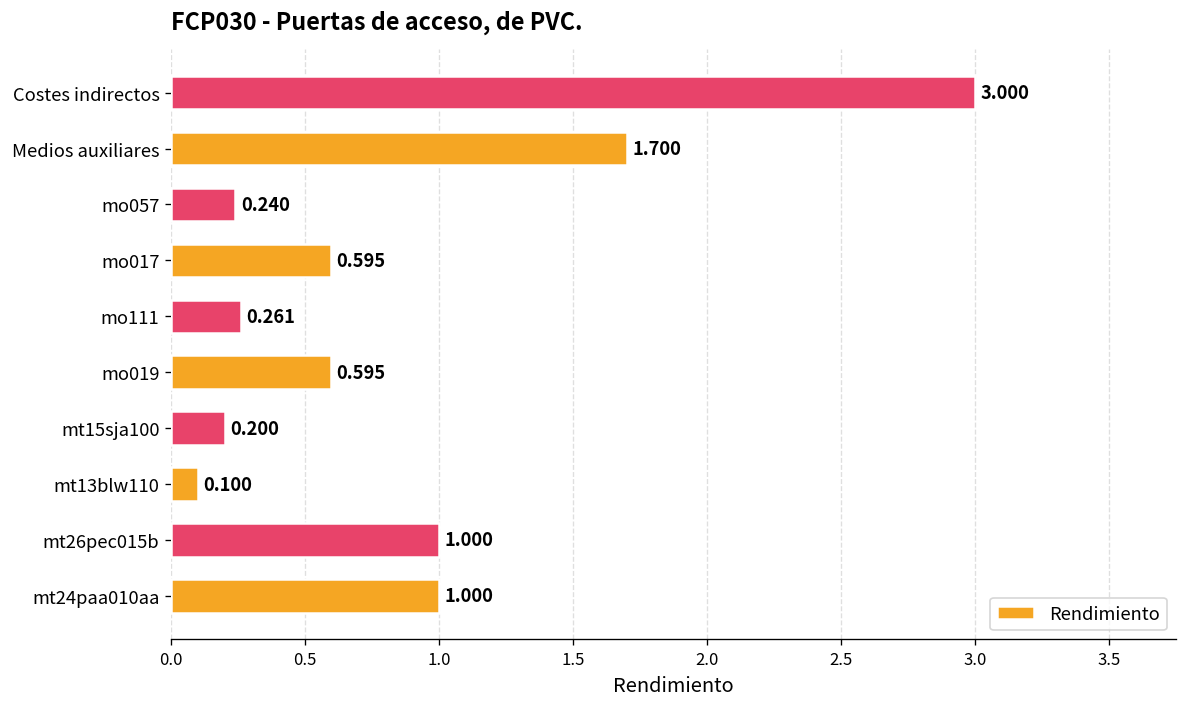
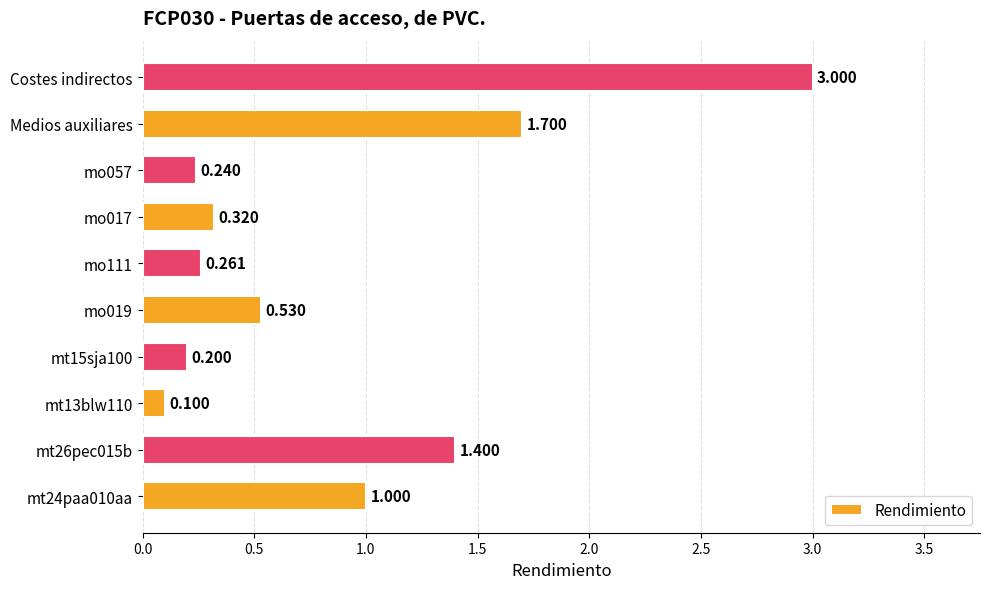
  {
    "Costes indirectos": 3.000,
    "Medios auxiliares": 1.700,
    "mo057": 0.240,
-   "mo017": 0.595,
+   "mo017": 0.320,
    "mo111": 0.261,
-   "mo019": 0.595,
+   "mo019": 0.530,
    "mt15sja100": 0.200,
    "mt13blw110": 0.100,
-   "mt26pec015b": 1.000,
+   "mt26pec015b": 1.400,
    "mt24paa010aa": 1.000
  }
